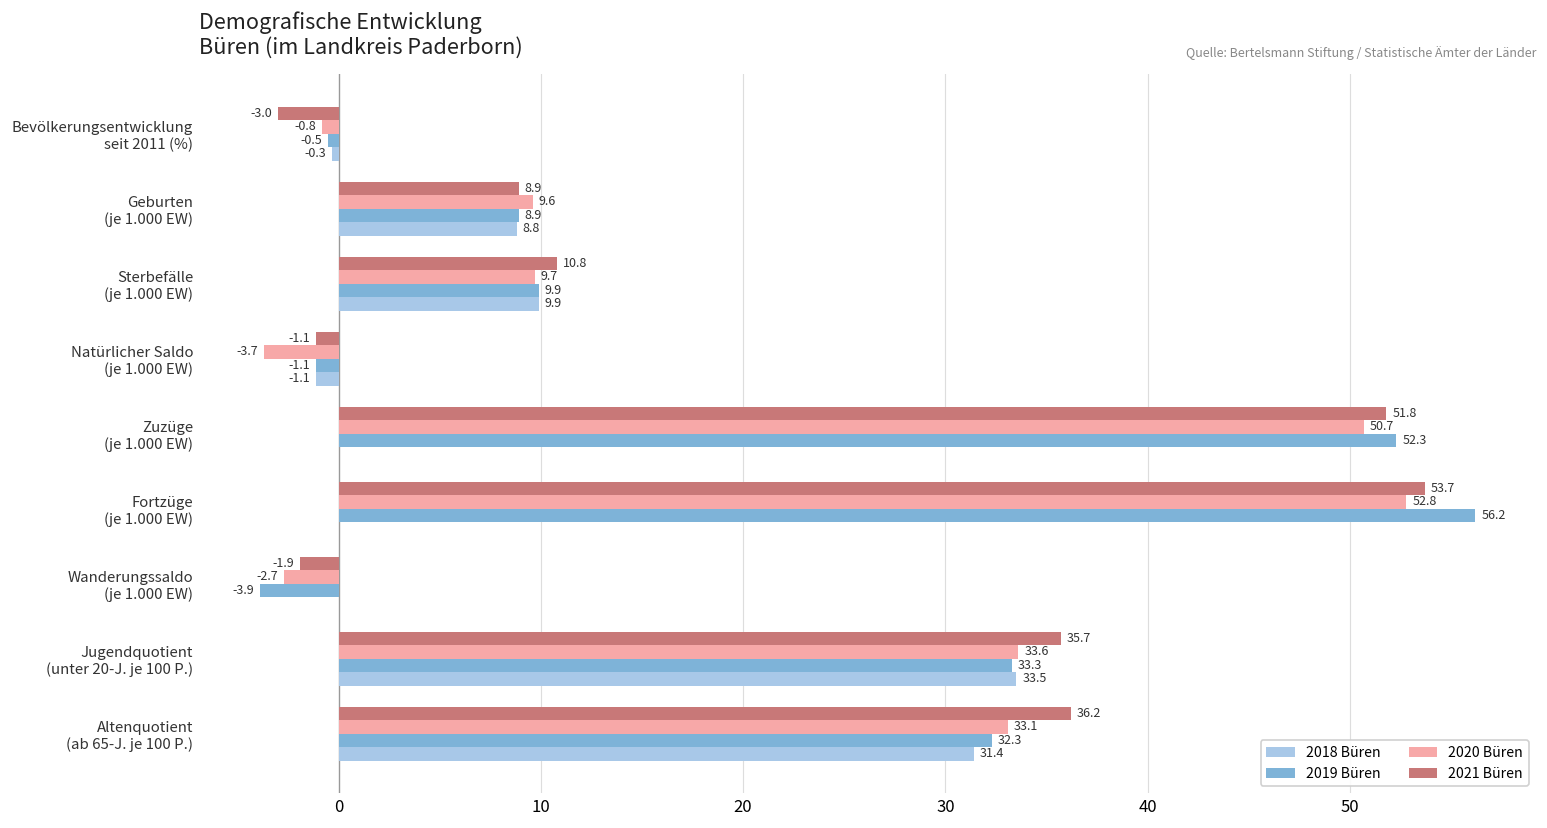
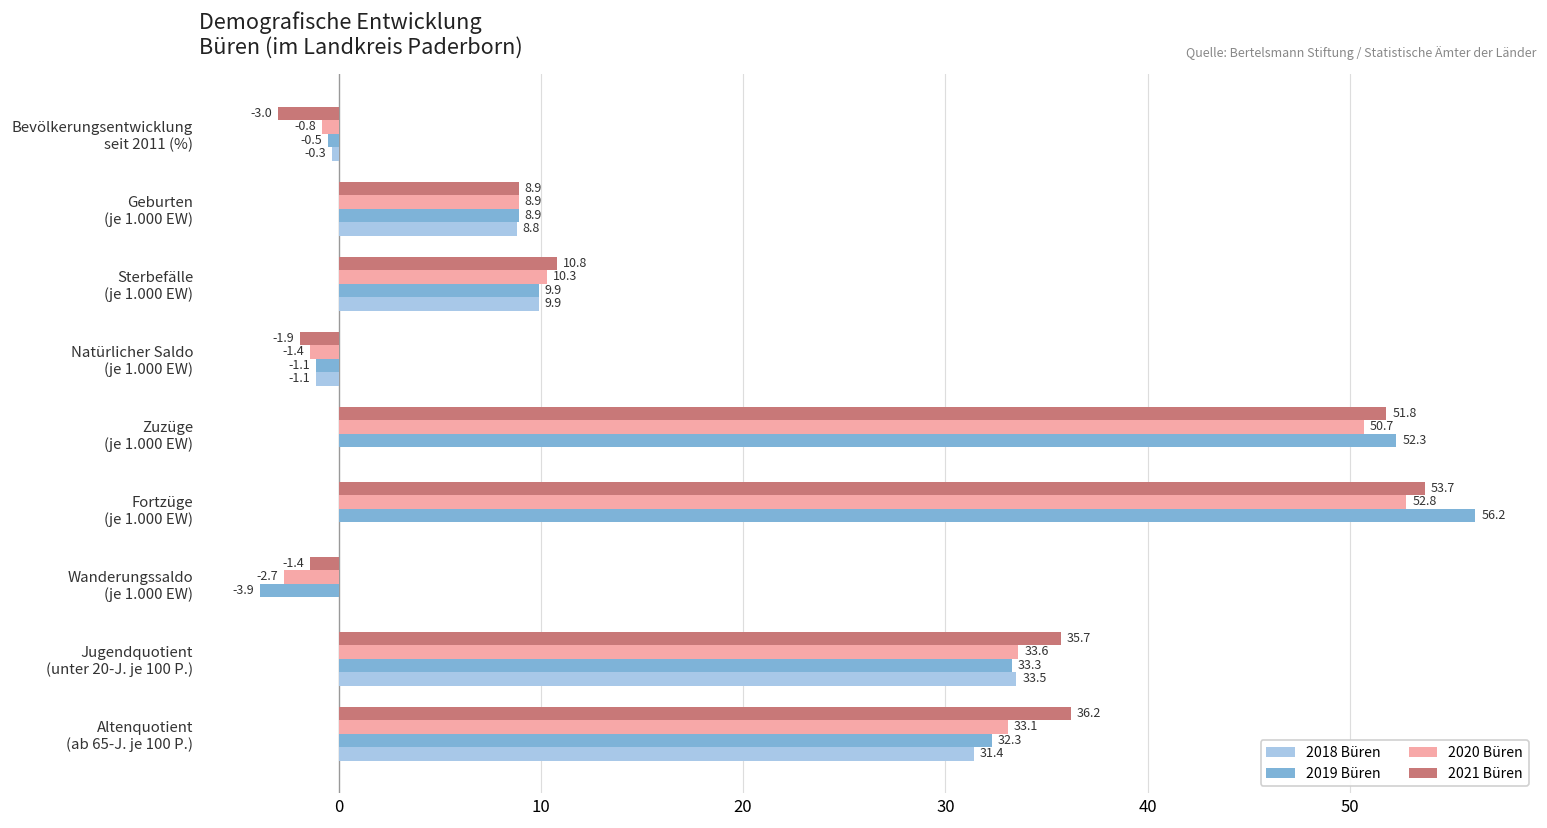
  {
    "2020 Büren": {
      "Bevölkerungsentwicklung seit 2011 (%)": -0.8,
-     "Geburten (je 1.000 EW)": 9.6,
-     "Sterbefälle (je 1.000 EW)": 9.7,
-     "Natürlicher Saldo (je 1.000 EW)": -3.7,
+     "Geburten (je 1.000 EW)": 8.9,
+     "Sterbefälle (je 1.000 EW)": 10.3,
+     "Natürlicher Saldo (je 1.000 EW)": -1.4,
      "Zuzüge (je 1.000 EW)": 50.7,
      "Fortzüge (je 1.000 EW)": 52.8,
      "Wanderungssaldo (je 1.000 EW)": -2.7,
      "Jugendquotient (unter 20-J. je 100 P.)": 33.6,
      "Altenquotient (ab 65-J. je 100 P.)": 33.1
    },
    "2021 Büren": {
      "Bevölkerungsentwicklung seit 2011 (%)": -3.0,
      "Geburten (je 1.000 EW)": 8.9,
      "Sterbefälle (je 1.000 EW)": 10.8,
-     "Natürlicher Saldo (je 1.000 EW)": -1.1,
+     "Natürlicher Saldo (je 1.000 EW)": -1.9,
      "Zuzüge (je 1.000 EW)": 51.8,
      "Fortzüge (je 1.000 EW)": 53.7,
-     "Wanderungssaldo (je 1.000 EW)": -1.9,
+     "Wanderungssaldo (je 1.000 EW)": -1.4,
      "Jugendquotient (unter 20-J. je 100 P.)": 35.7,
      "Altenquotient (ab 65-J. je 100 P.)": 36.2
    }
  }
